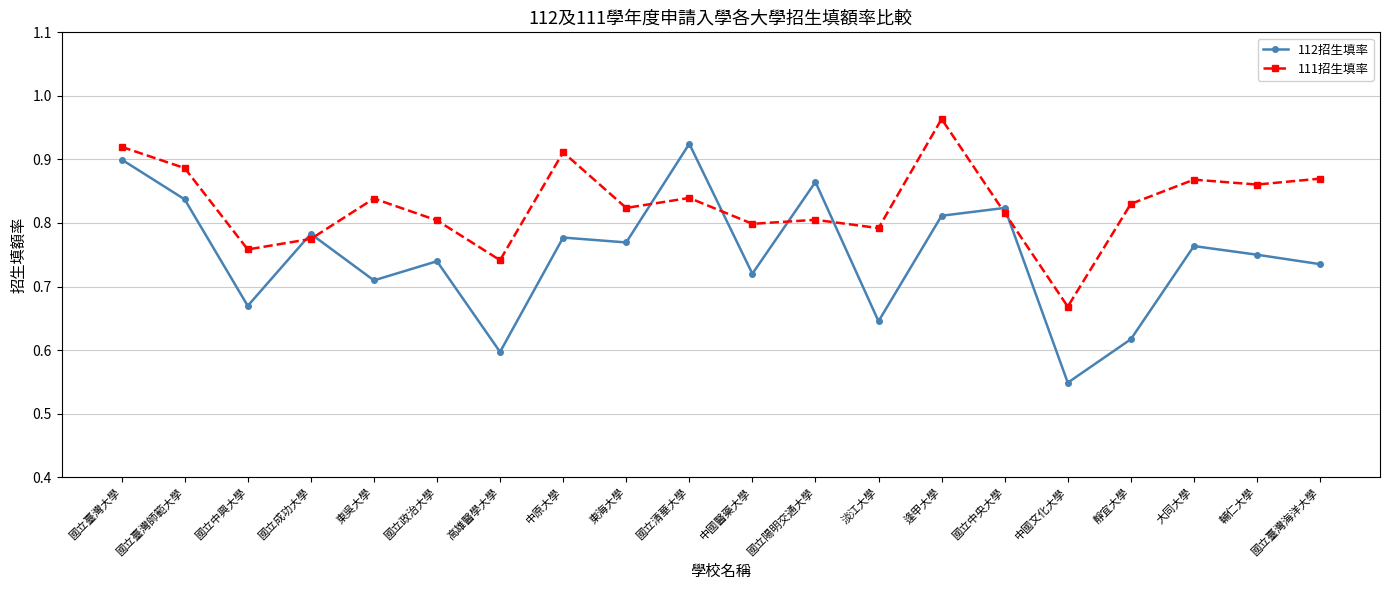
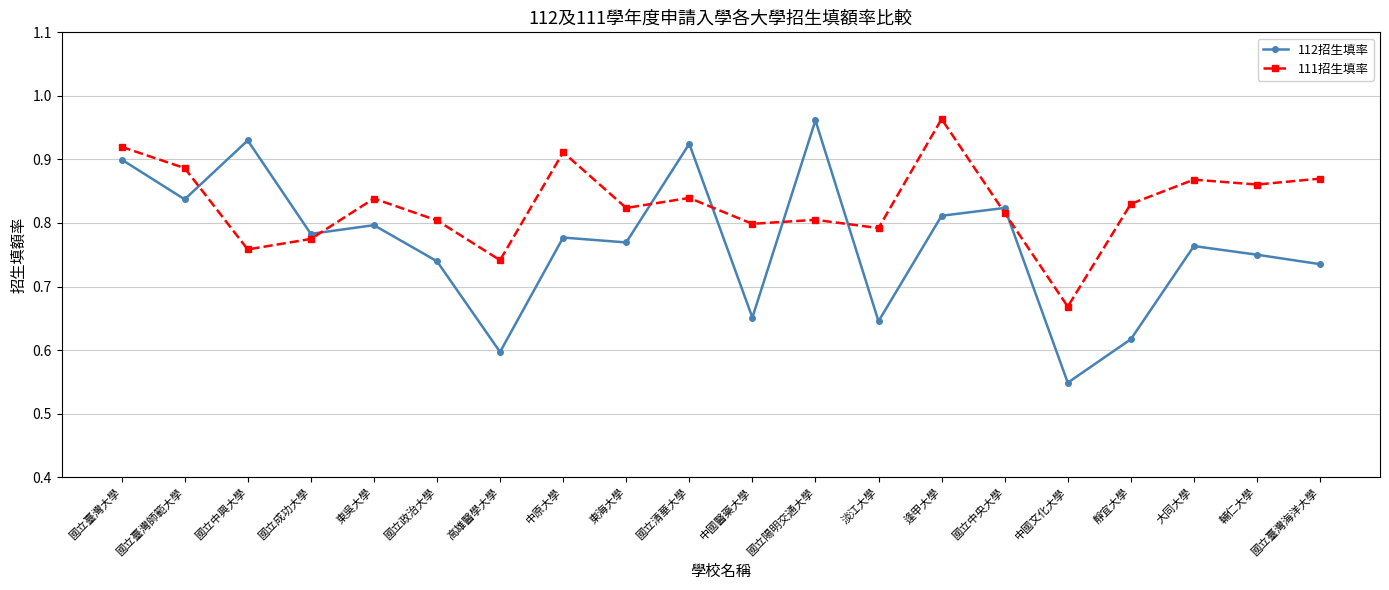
  {
    "112招生填率": {
      "國立臺灣大學": 0.90,
      "國立臺灣師範大學": 0.84,
-     "國立中興大學": 0.67,
+     "國立中興大學": 0.93,
      "國立成功大學": 0.78,
-     "東吳大學": 0.71,
+     "東吳大學": 0.80,
      "國立政治大學": 0.74,
      "高雄醫學大學": 0.60,
      "中原大學": 0.78,
      "東海大學": 0.77,
      "國立清華大學": 0.92,
-     "中國醫藥大學": 0.72,
-     "國立陽明交通大學": 0.86,
+     "中國醫藥大學": 0.65,
+     "國立陽明交通大學": 0.96,
      "淡江大學": 0.65,
      "逢甲大學": 0.81,
      "國立中央大學": 0.82,
      "中國文化大學": 0.55,
      "靜宜大學": 0.62,
      "大同大學": 0.76,
      "輔仁大學": 0.75,
      "國立臺灣海洋大學": 0.74
    },
    "111招生填率": {
      "國立臺灣大學": 0.92,
      "國立臺灣師範大學": 0.89,
      "國立中興大學": 0.76,
      "國立成功大學": 0.77,
      "東吳大學": 0.84,
      "國立政治大學": 0.80,
      "高雄醫學大學": 0.74,
      "中原大學": 0.91,
      "東海大學": 0.82,
      "國立清華大學": 0.84,
      "中國醫藥大學": 0.80,
      "國立陽明交通大學": 0.81,
      "淡江大學": 0.79,
      "逢甲大學": 0.96,
      "國立中央大學": 0.82,
      "中國文化大學": 0.67,
      "靜宜大學": 0.83,
      "大同大學": 0.87,
      "輔仁大學": 0.86,
      "國立臺灣海洋大學": 0.87
    }
  }
